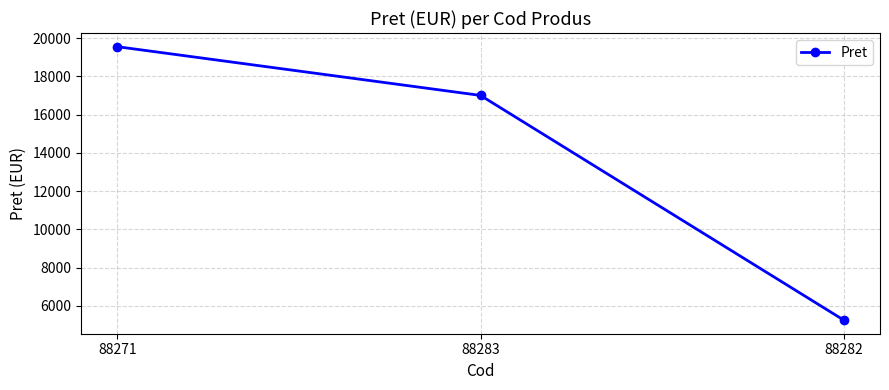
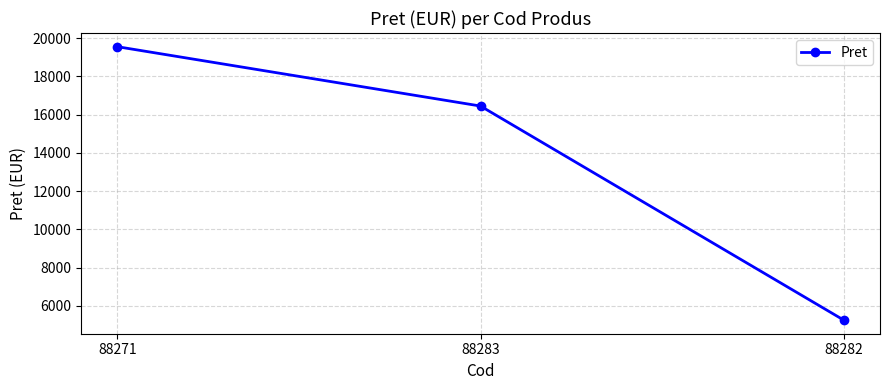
  {
    "88271": 19600,
-   "88283": 17000,
+   "88283": 16400,
    "88282": 5300
  }
